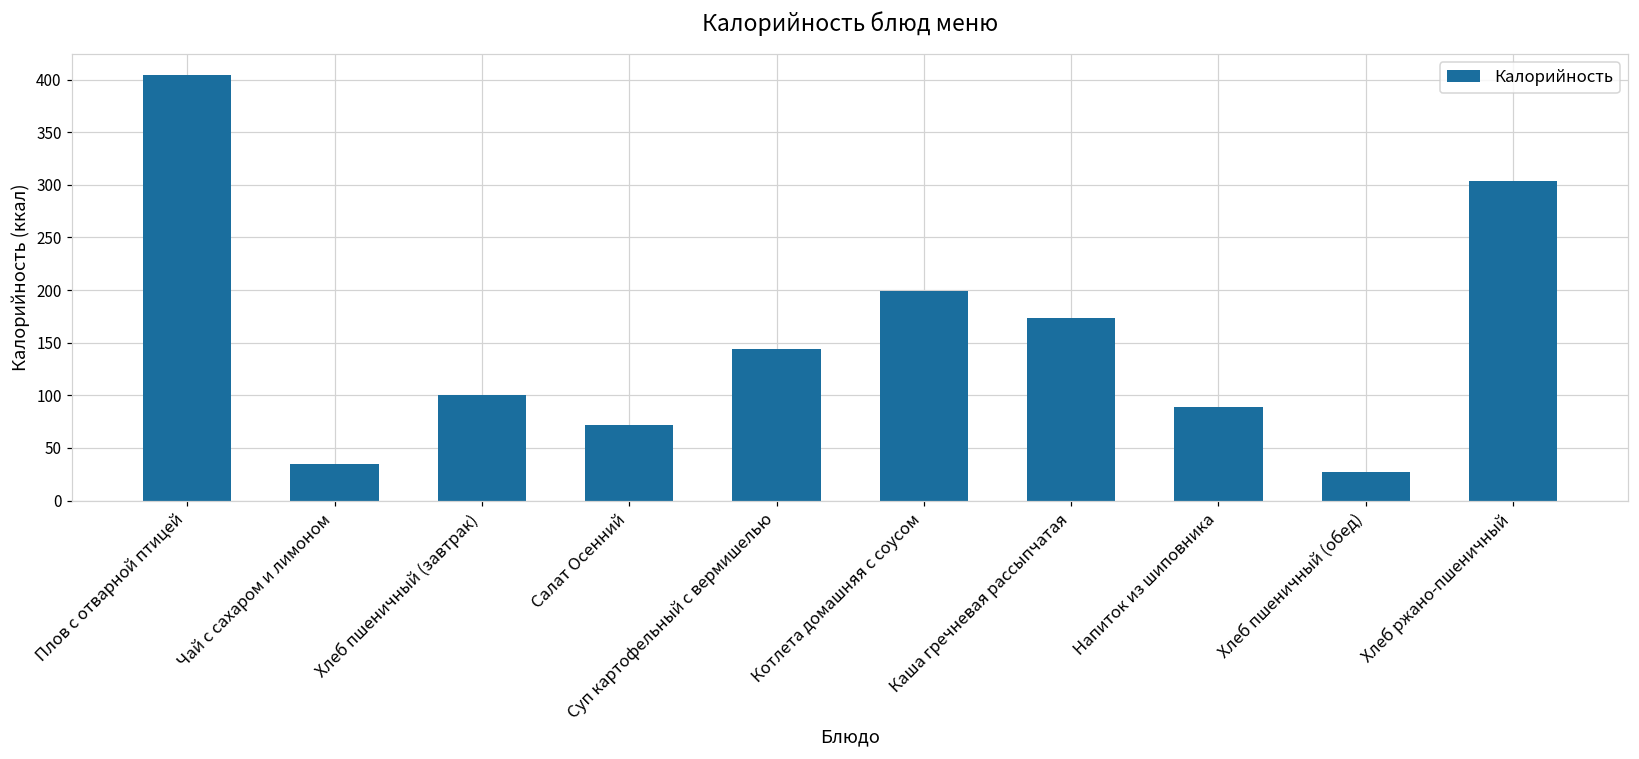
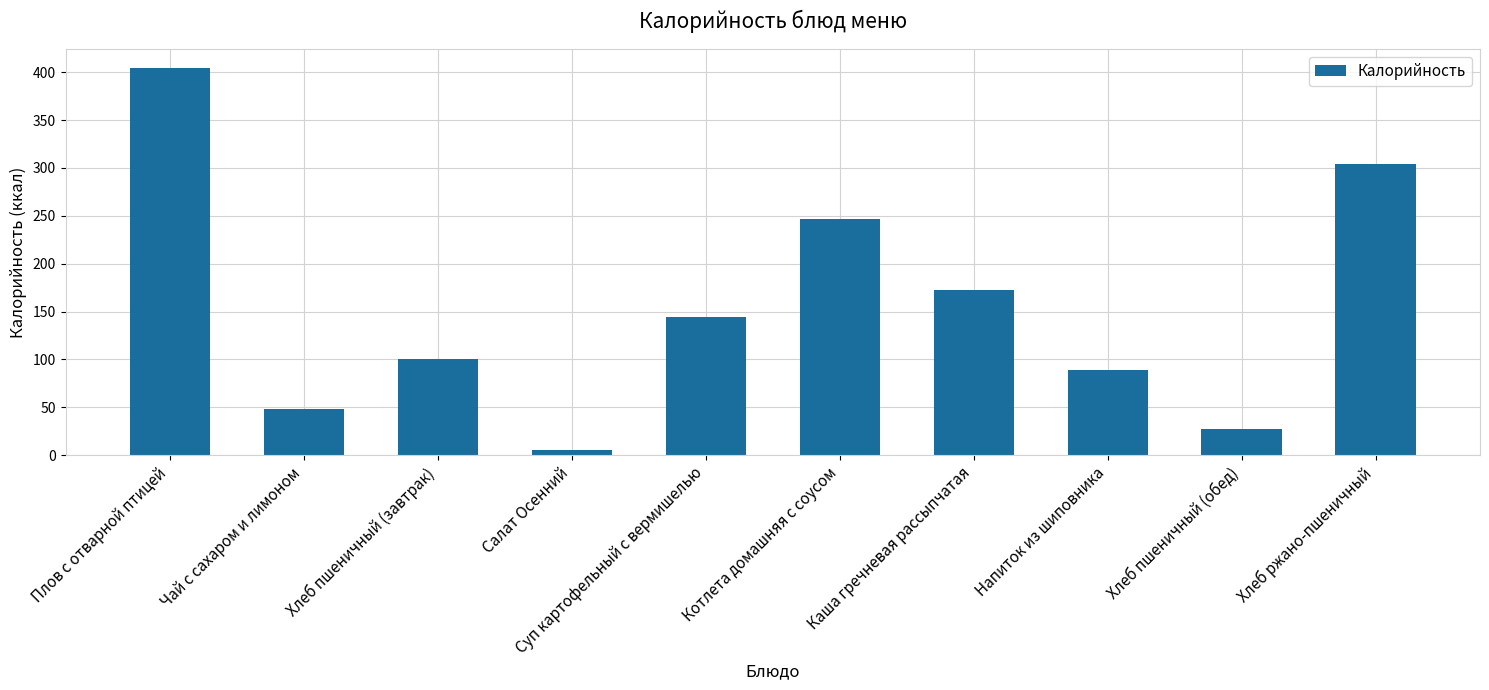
  {
    "Плов с отварной птицей": 400,
-   "Чай с сахаром и лимоном": 40,
+   "Чай с сахаром и лимоном": 50,
    "Хлеб пшеничный (завтрак)": 100,
-   "Салат Осенний": 70,
+   "Салат Осенний": 10,
    "Суп картофельный с вермишелью": 140,
-   "Котлета домашняя с соусом": 200,
+   "Котлета домашняя с соусом": 250,
    "Каша гречневая рассыпчатая": 170,
    "Напиток из шиповника": 90,
    "Хлеб пшеничный (обед)": 30,
    "Хлеб ржано-пшеничный": 300
  }
